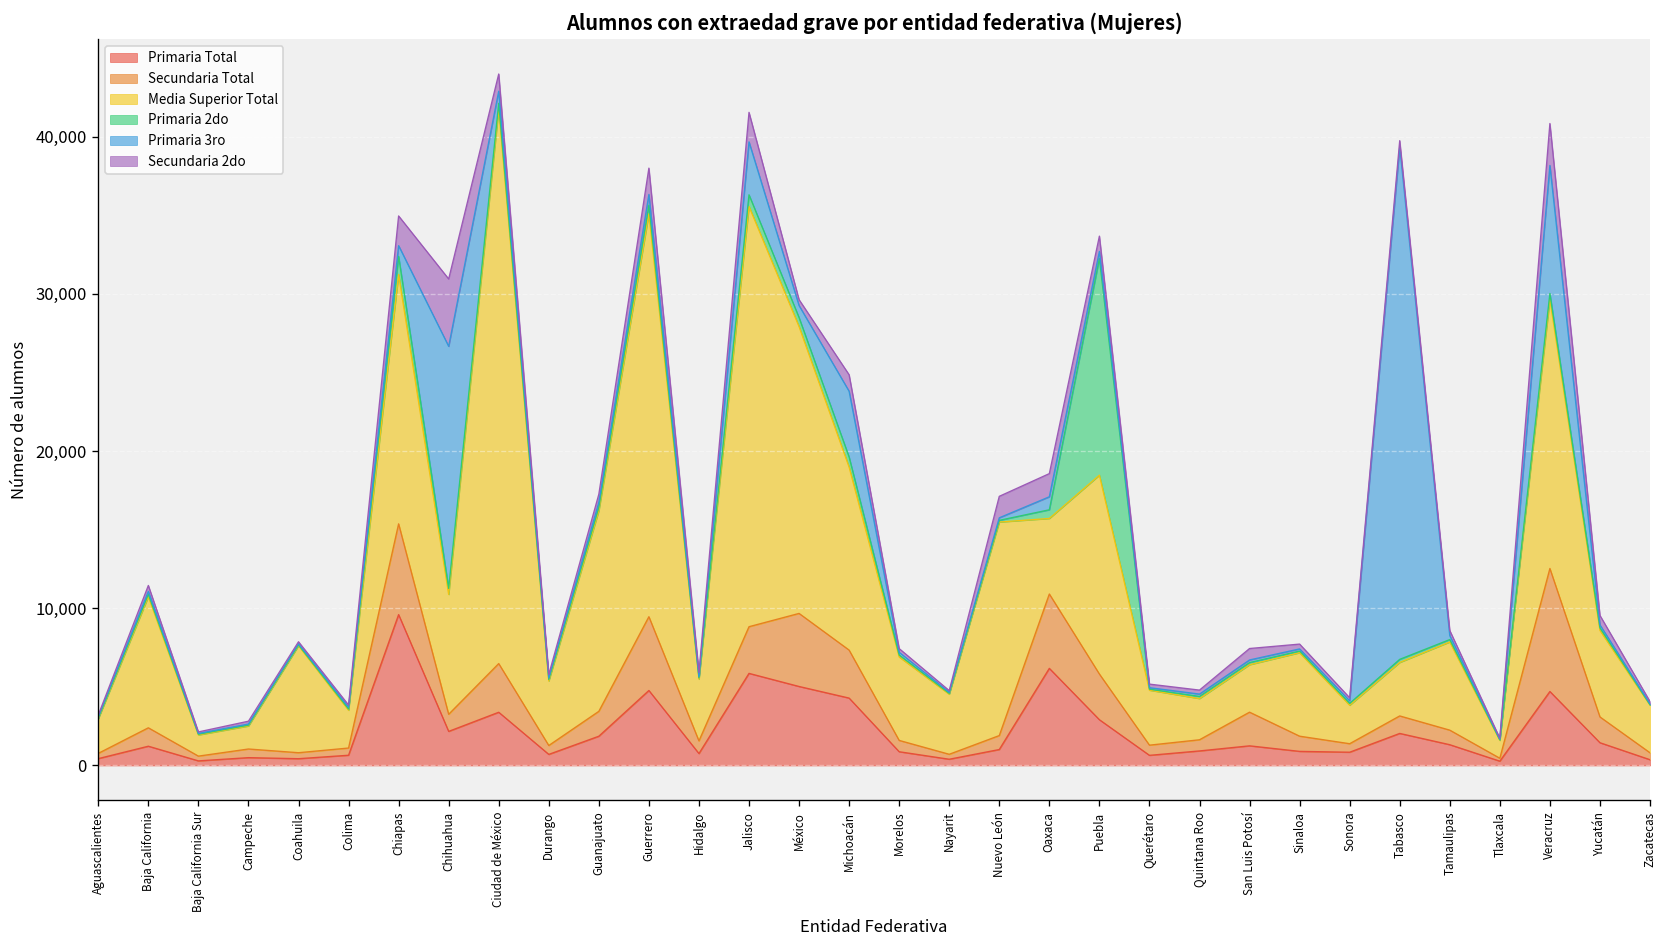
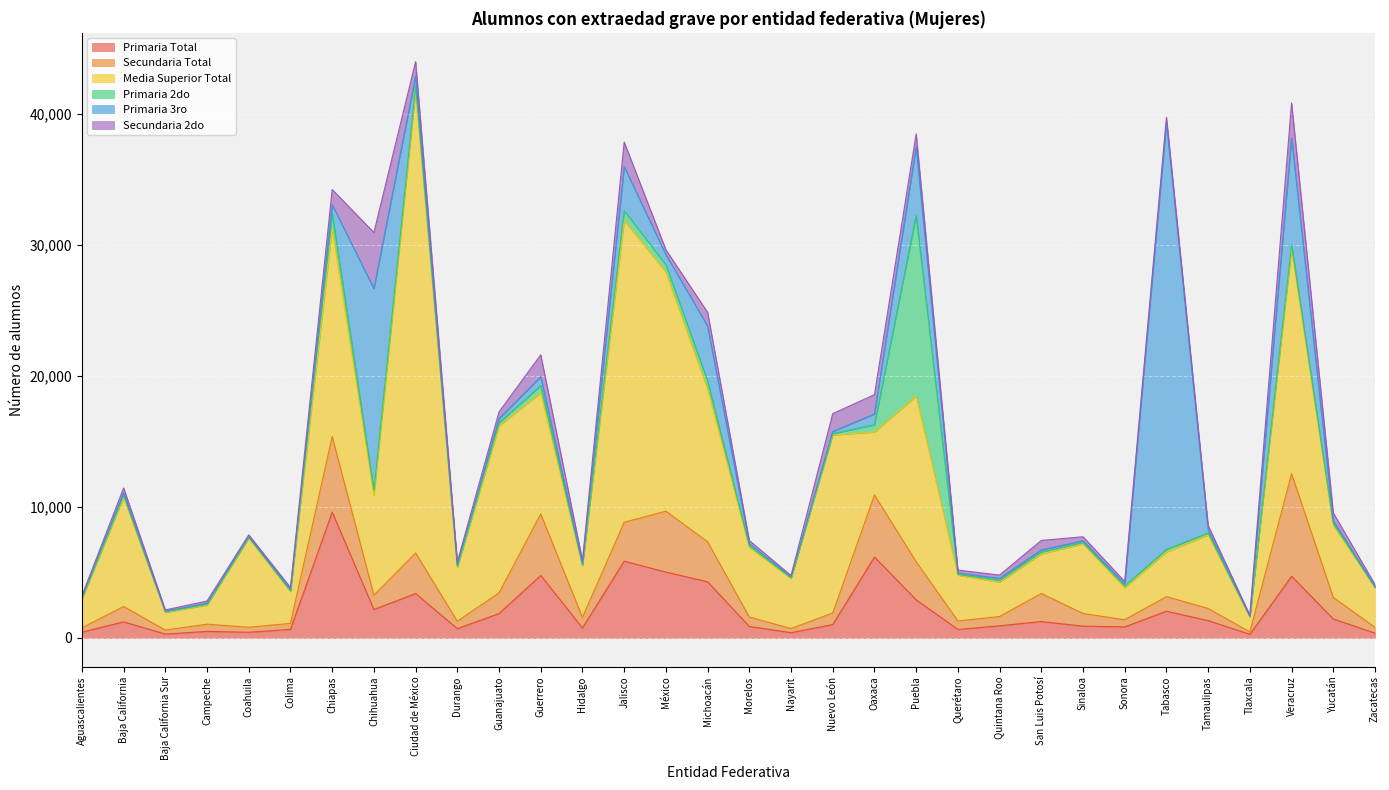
  {
    "Media Superior Total": {
      "Chiapas": "15,900",
      "Chihuahua": "7,600",
      "Ciudad de México": "35,300",
      "Guanajuato": "12,800",
-     "Guerrero": "25,600",
-     "Jalisco": "26,700",
+     "Guerrero": "9,200",
+     "Jalisco": "23,000",
      "México": "18,200",
      "Michoacán": "11,600",
      "Oaxaca": "4,800",
      "Puebla": "12,600",
      "Veracruz": "17,100"
    },
    "Primaria 2do": {
      "Chiapas": "1,200",
      "Chihuahua": "400",
      "Ciudad de México": "400",
      "Guanajuato": "200",
      "Guerrero": "500",
      "Jalisco": "700",
      "México": "600",
      "Michoacán": "600",
      "Oaxaca": "600",
      "Puebla": "13,800",
      "Veracruz": "400"
    },
    "Primaria 3ro": {
      "Chiapas": "700",
      "Chihuahua": "15,400",
      "Ciudad de México": "800",
      "Guanajuato": "300",
      "Guerrero": "700",
      "Jalisco": "3,400",
      "México": "800",
      "Michoacán": "4,200",
      "Oaxaca": "800",
-     "Puebla": "500",
+     "Puebla": "5,300",
      "Tabasco": "32,600",
      "Tamaulipas": "300",
      "Veracruz": "8,100"
    },
    "Secundaria 2do": {
      "Baja California": "400",
-     "Chiapas": "1,900",
+     "Chiapas": "1,200",
      "Chihuahua": "4,300",
      "Ciudad de México": "1,100",
      "Durango": "200",
      "Guanajuato": "500",
      "Guerrero": "1,700",
      "Hidalgo": "300",
      "Jalisco": "1,900",
      "México": "400",
      "Michoacán": "1,000",
      "Morelos": "200",
      "Nuevo León": "1,400",
      "Oaxaca": "1,500",
      "Puebla": "1,000",
      "Querétaro": "200",
      "Quintana Roo": "300",
      "San Luis Potosí": "700",
      "Sinaloa": "300",
      "Tabasco": "400",
      "Tamaulipas": "300",
      "Veracruz": "2,700",
      "Yucatán": "600"
    }
  }
